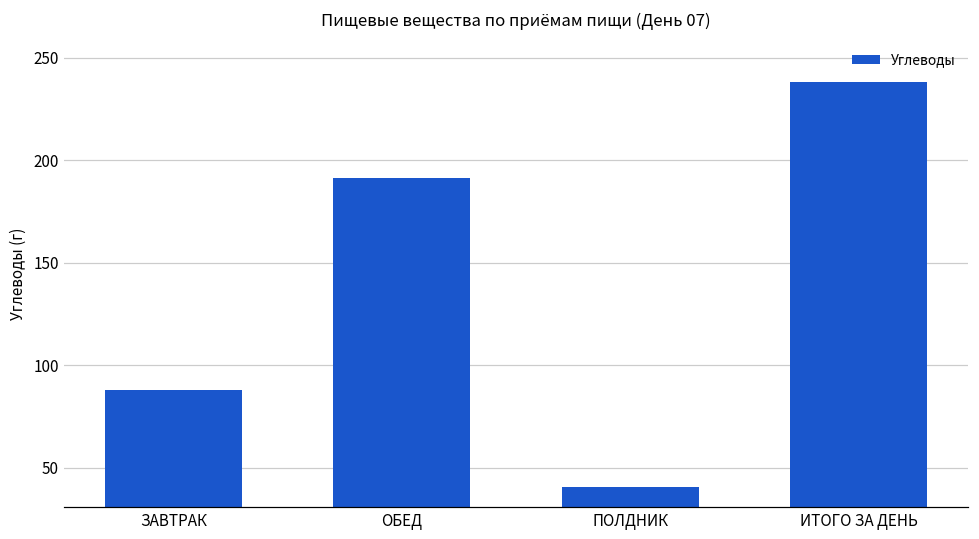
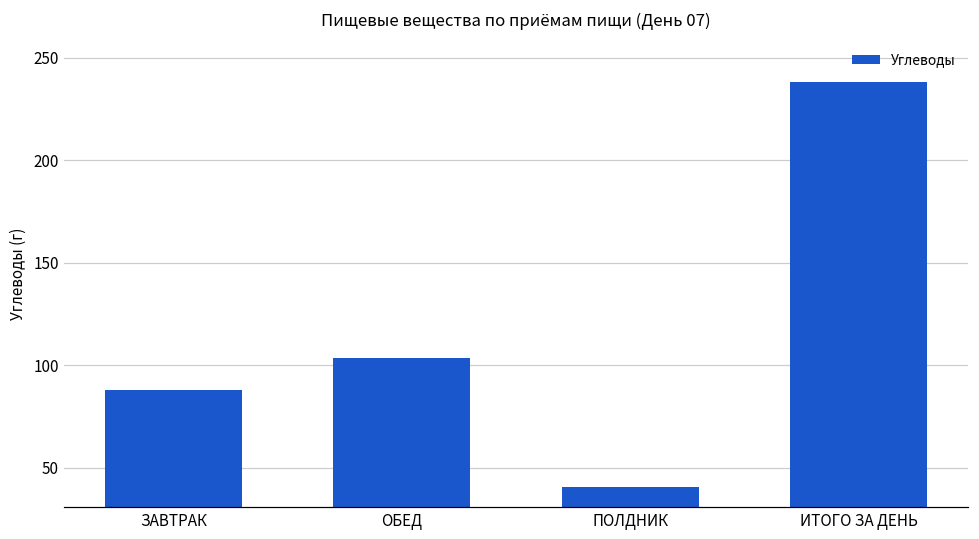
  {
    "ЗАВТРАК": 88,
-   "ОБЕД": 191,
+   "ОБЕД": 104,
    "ПОЛДНИК": 41,
    "ИТОГО ЗА ДЕНЬ": 238
  }
